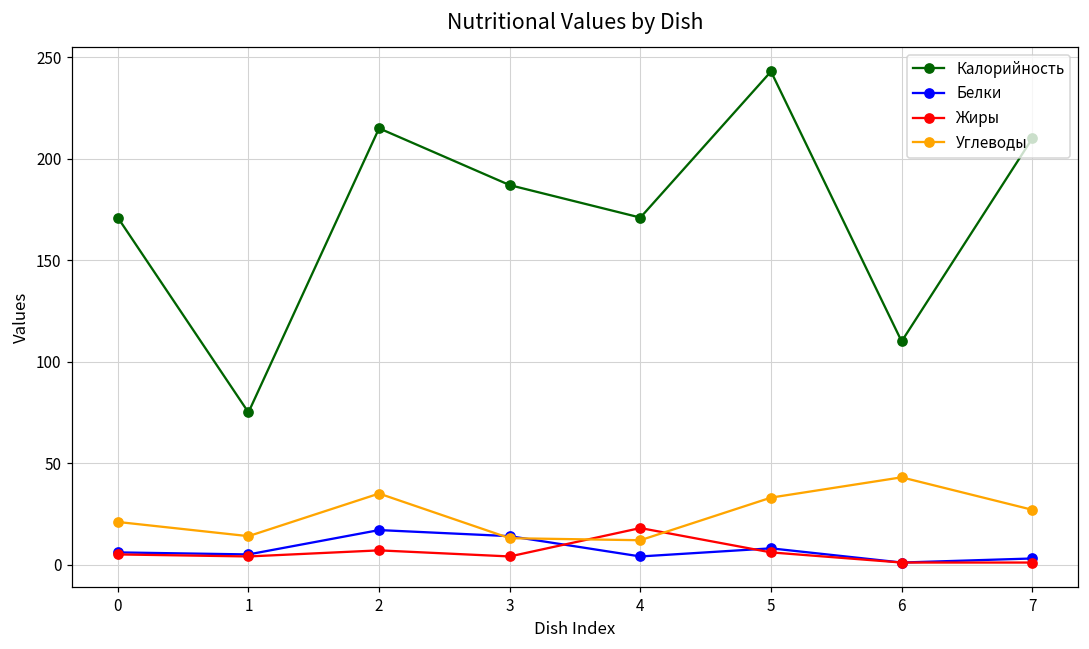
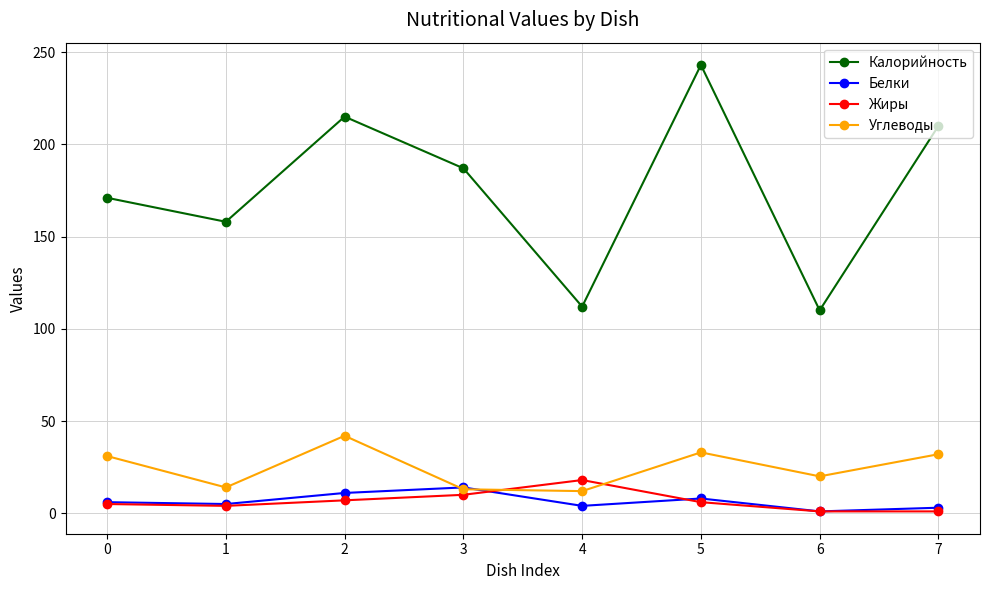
  {
    "Калорийность": {
      "0": 171,
-     "1": 75,
+     "1": 158,
      "2": 215,
      "3": 187,
-     "4": 171,
+     "4": 112,
      "5": 243,
      "6": 110
    },
    "Белки": {
-     "2": 17,
+     "2": 11,
      "4": 4,
      "5": 8,
      "7": 3
    },
    "Жиры": {
      "2": 7,
-     "3": 4,
+     "3": 10,
      "4": 18,
      "5": 6,
      "7": 1
    },
    "Углеводы": {
-     "0": 21,
+     "0": 31,
      "1": 14,
-     "2": 35,
+     "2": 42,
      "4": 12,
      "5": 33,
-     "6": 43,
-     "7": 27
+     "6": 20,
+     "7": 32
    }
  }
